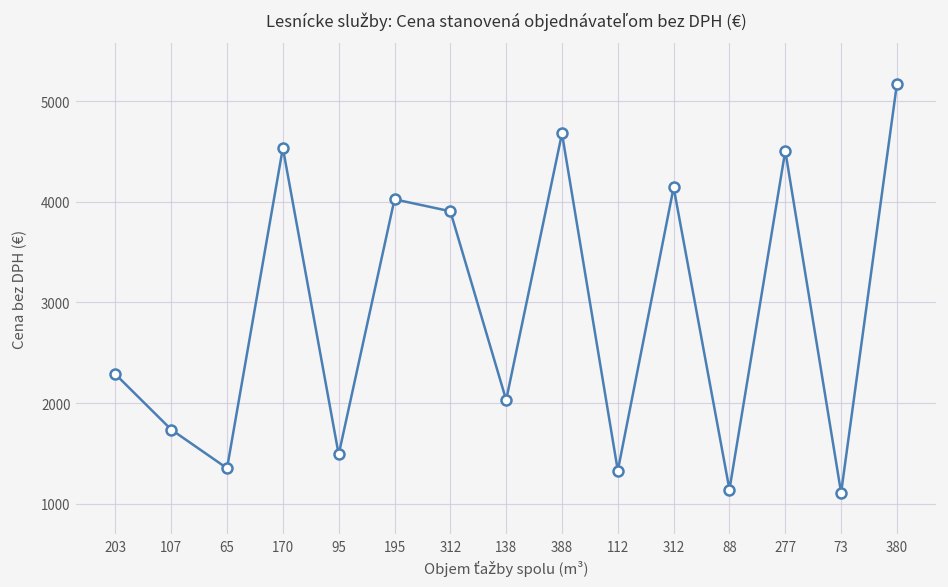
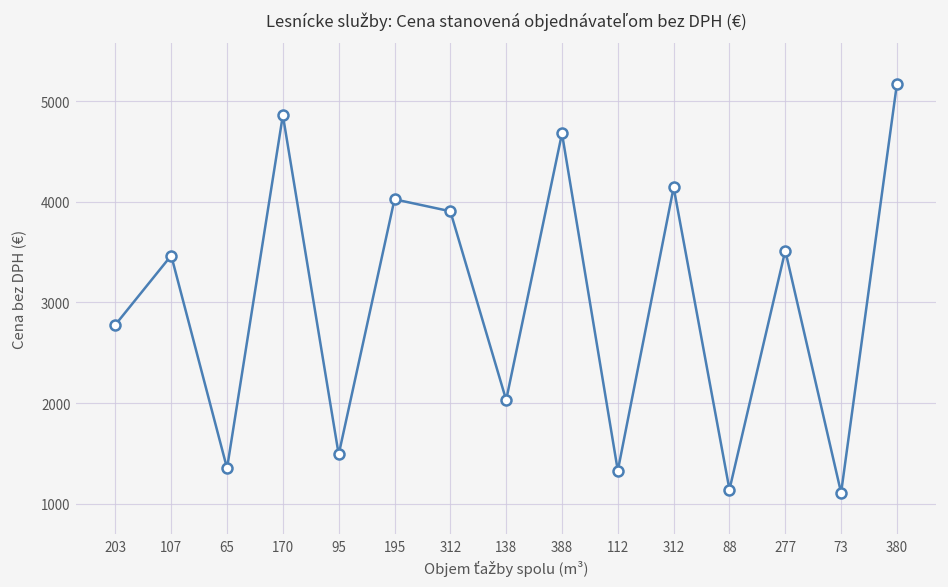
  {
-   "203": 2300,
-   "107": 1700,
+   "203": 2800,
+   "107": 3500,
    "65": 1400,
-   "170": 4500,
+   "170": 4900,
    "95": 1500,
    "195": 4000,
    "138": 2000,
    "388": 4700,
    "112": 1300,
    "88": 1100,
-   "277": 4500,
+   "277": 3500,
    "73": 1100,
    "380": 5200
  }
